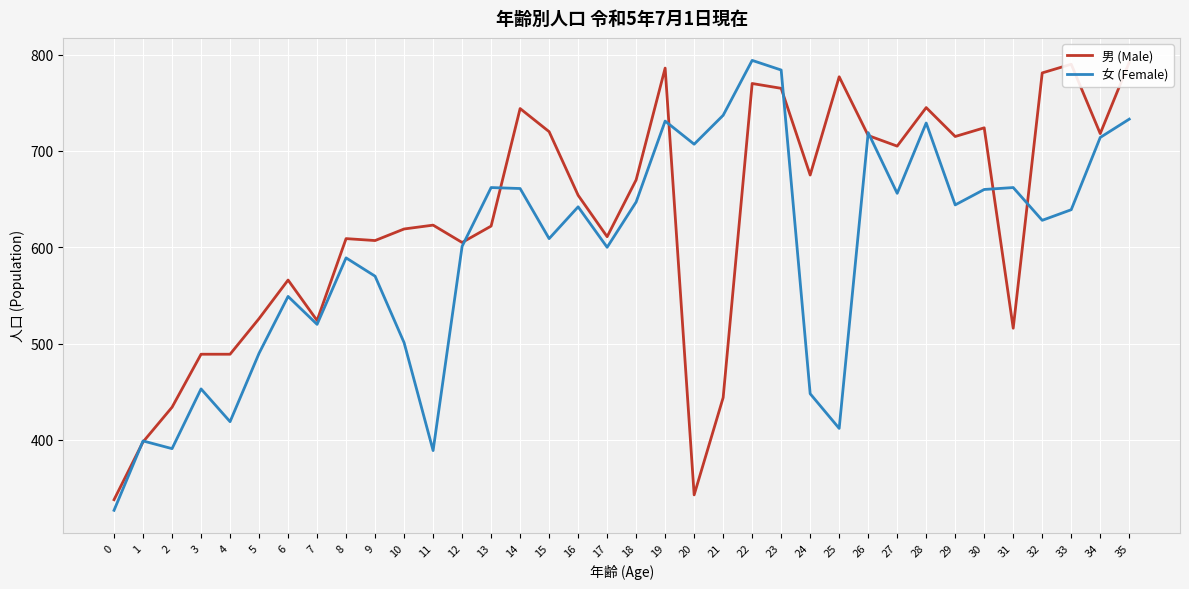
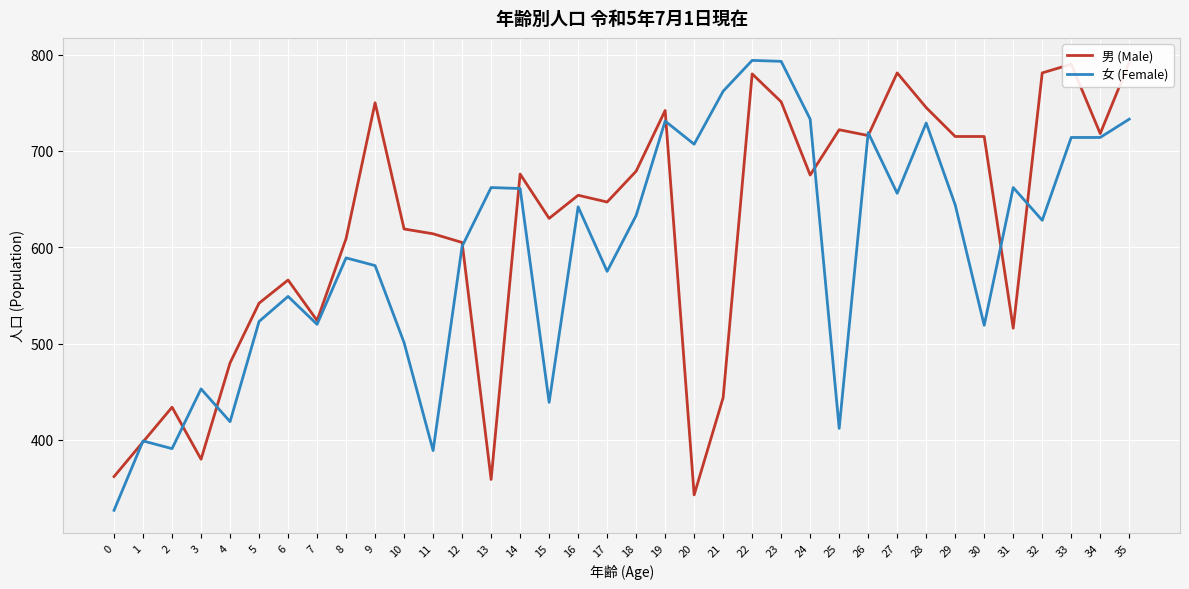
  {
    "男 (Male)": {
-     "0": 340,
+     "0": 360,
      "2": 430,
-     "3": 490,
-     "4": 490,
-     "5": 530,
+     "3": 380,
+     "4": 480,
+     "5": 540,
      "6": 570,
      "7": 520,
      "8": 610,
-     "9": 610,
+     "9": 750,
      "10": 620,
-     "11": 620,
+     "11": 610,
      "12": 610,
-     "13": 620,
-     "14": 740,
-     "15": 720,
+     "13": 360,
+     "14": 680,
+     "15": 630,
      "16": 650,
-     "17": 610,
-     "18": 670,
-     "19": 790,
+     "17": 650,
+     "18": 680,
+     "19": 740,
      "20": 340,
      "21": 440,
-     "22": 770,
-     "23": 770,
+     "22": 780,
+     "23": 750,
      "24": 680,
-     "25": 780,
+     "25": 720,
      "26": 720,
-     "27": 710,
+     "27": 780,
      "28": 750,
      "29": 720,
-     "30": 724,
+     "30": 715,
      "31": 520,
      "32": 780,
      "34": 720
    },
    "女 (Female)": {
      "0": 330,
      "2": 390,
      "3": 450,
      "4": 420,
-     "5": 490,
+     "5": 520,
      "6": 550,
      "7": 520,
      "8": 590,
-     "9": 570,
+     "9": 580,
      "10": 500,
      "11": 390,
      "12": 600,
      "13": 660,
      "14": 660,
-     "15": 610,
+     "15": 440,
      "16": 640,
-     "17": 600,
-     "18": 650,
+     "17": 580,
+     "18": 630,
      "19": 730,
      "20": 710,
-     "21": 740,
+     "21": 760,
      "22": 790,
-     "23": 780,
-     "24": 450,
+     "23": 790,
+     "24": 730,
      "25": 410,
      "26": 720,
      "27": 660,
      "28": 730,
      "29": 640,
-     "30": 660,
+     "30": 520,
      "31": 660,
      "32": 630,
-     "33": 640,
+     "33": 710,
      "34": 710,
      "35": 730
    }
  }
